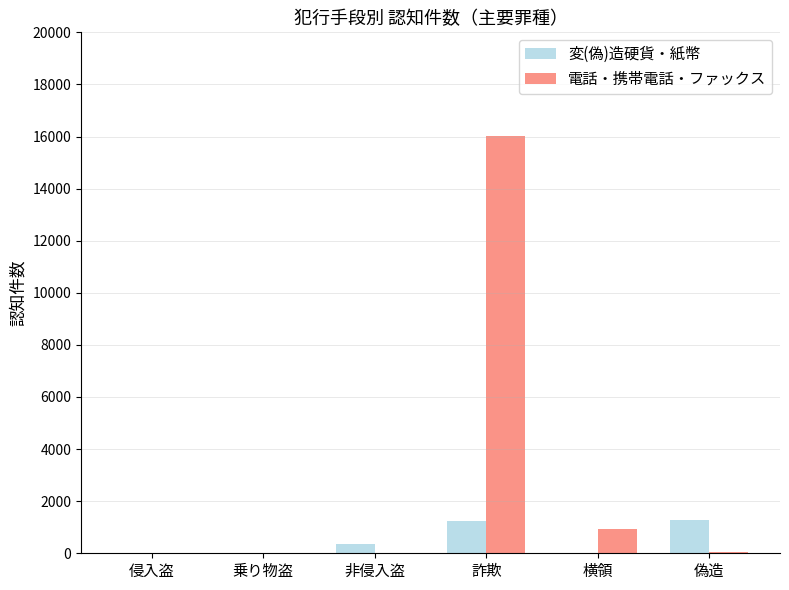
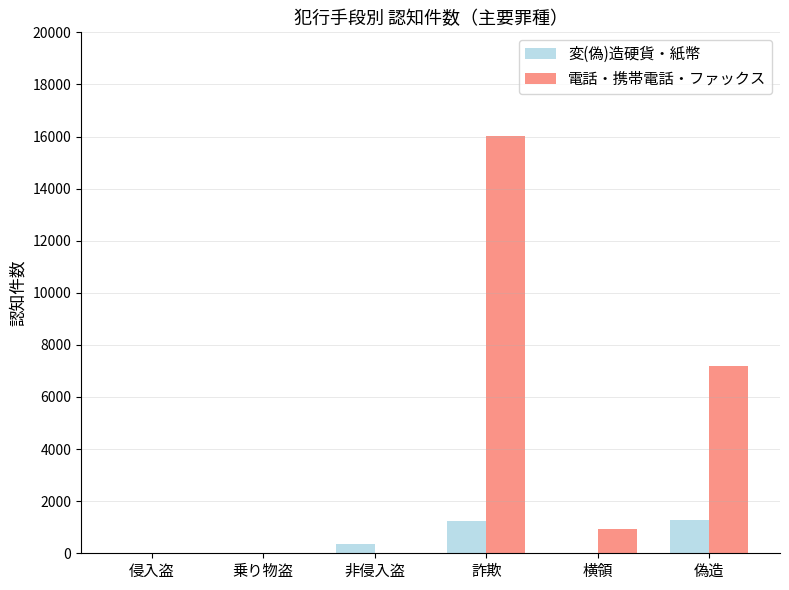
  {
    "変(偽)造硬貨・紙幣": {
      "侵入盗": 0,
      "乗り物盗": 0,
      "非侵入盗": 400,
      "詐欺": 1200,
      "偽造": 1300
    },
    "電話・携帯電話・ファックス": {
      "侵入盗": 0,
      "乗り物盗": 0,
      "非侵入盗": 0,
      "詐欺": 16000,
      "横領": 900,
-     "偽造": 100
+     "偽造": 7200
    }
  }
